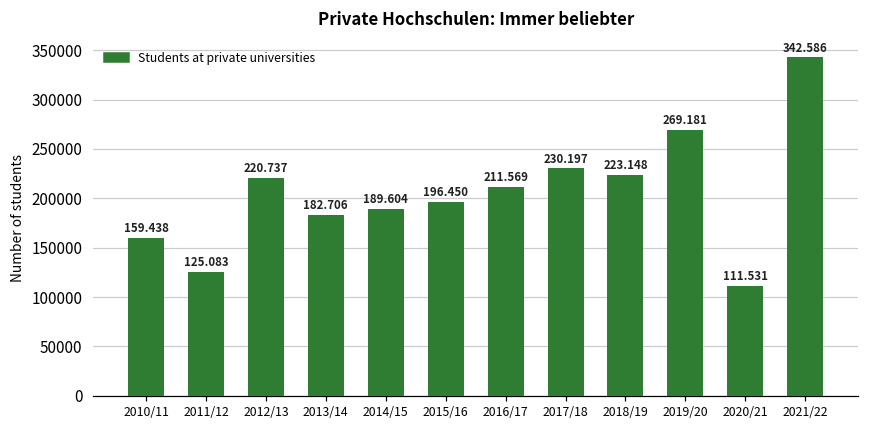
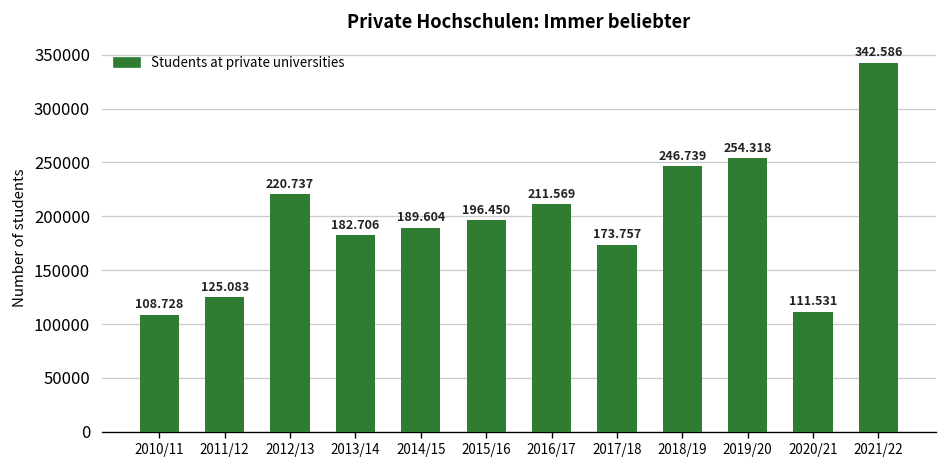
  {
-   "2010/11": 159.438,
-   "2017/18": 230.197,
-   "2018/19": 223.148,
-   "2019/20": 269.181
+   "2010/11": 108.728,
+   "2017/18": 173.757,
+   "2018/19": 246.739,
+   "2019/20": 254.318
  }
